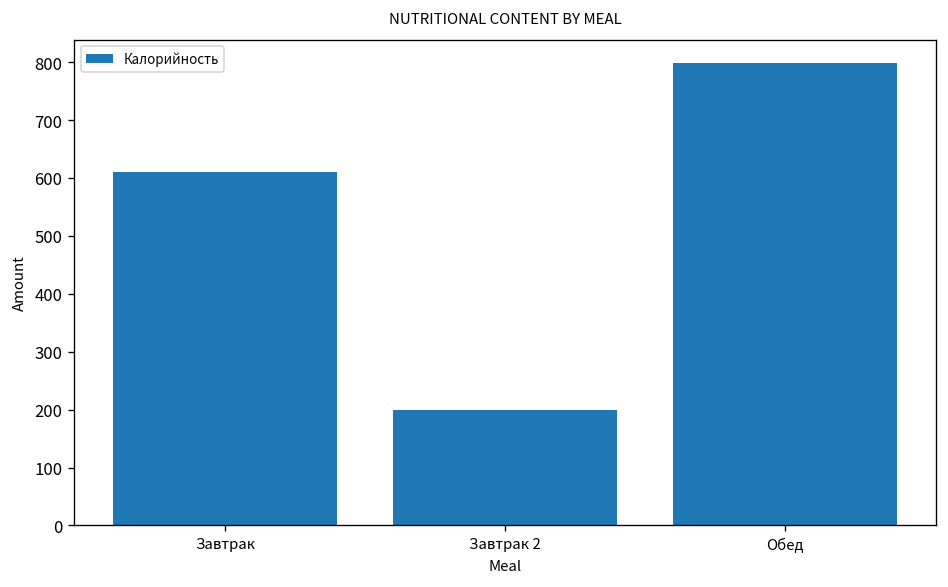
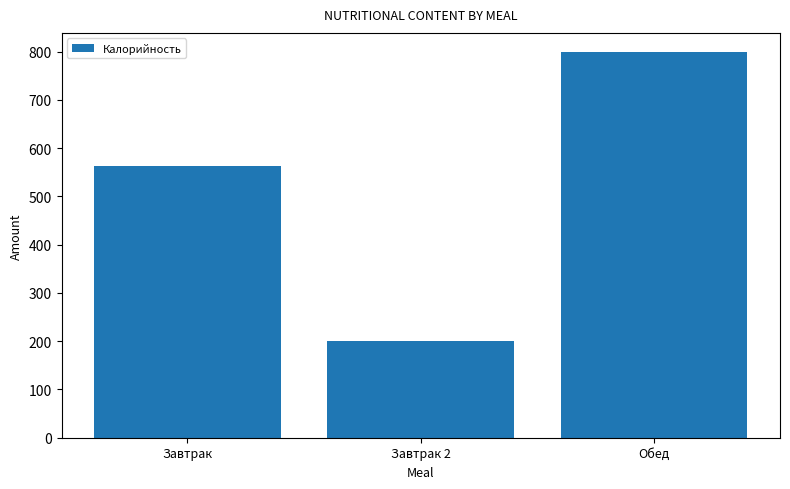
  {
-   "Завтрак": 610,
+   "Завтрак": 560,
    "Завтрак 2": 200,
    "Обед": 800
  }
